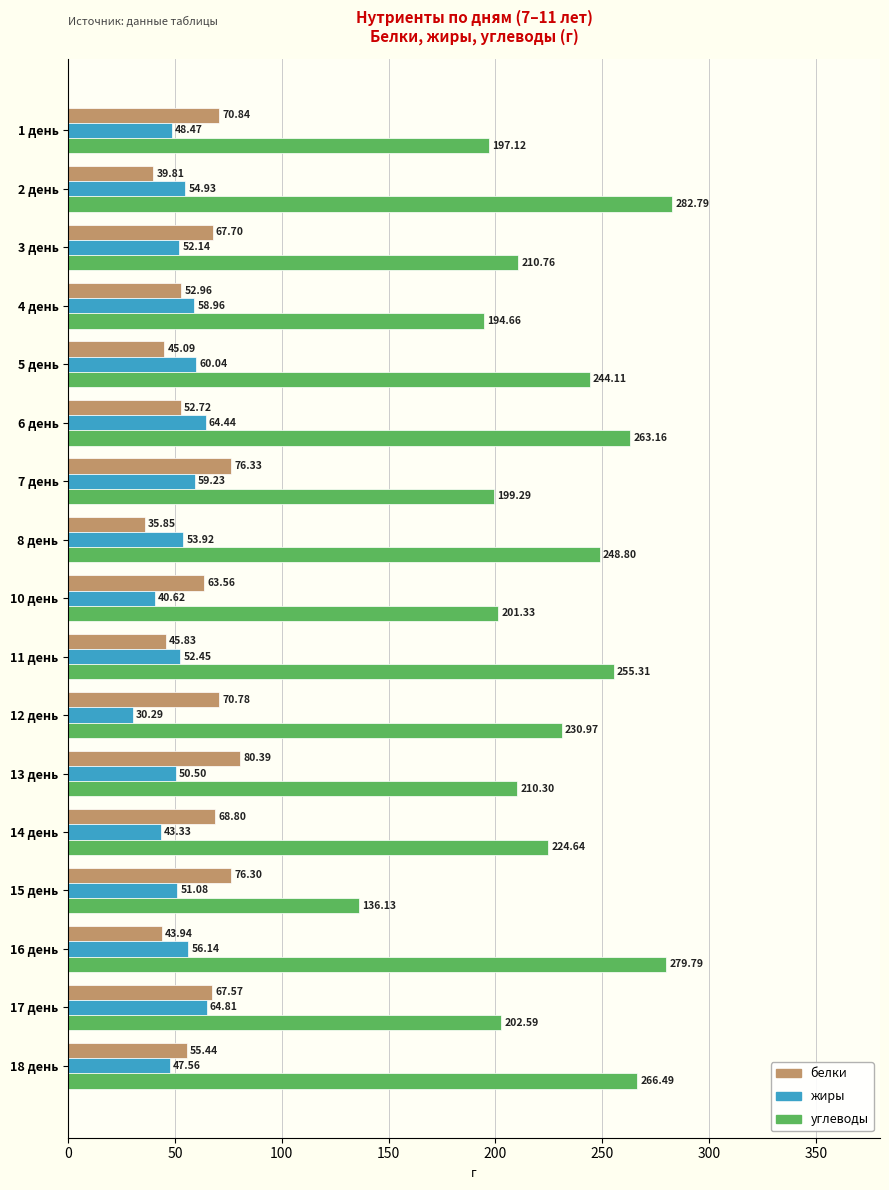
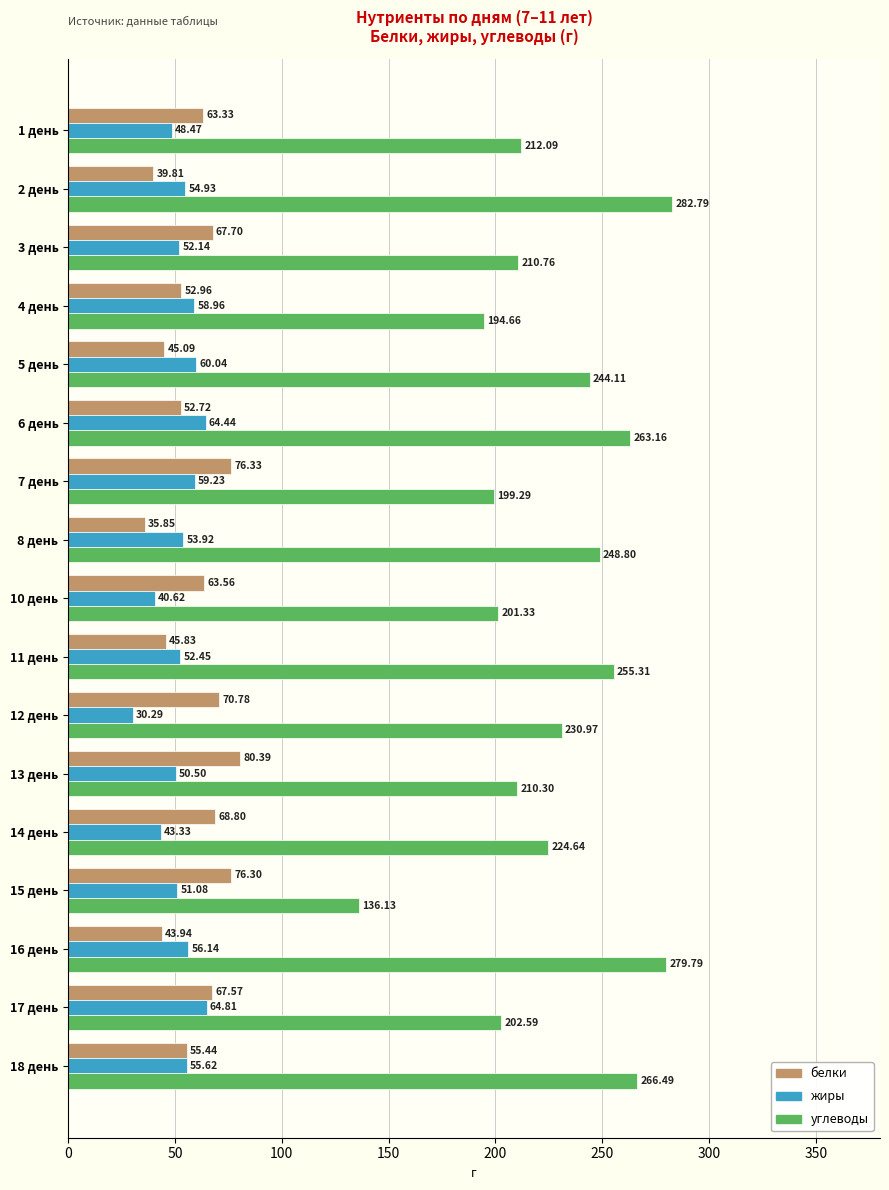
  {
    "белки": {
-     "1 день": 70.84,
+     "1 день": 63.33,
      "2 день": 39.81,
      "3 день": 67.70,
      "4 день": 52.96,
      "5 день": 45.09,
      "6 день": 52.72,
      "7 день": 76.33,
      "8 день": 35.85,
      "10 день": 63.56,
      "11 день": 45.83,
      "12 день": 70.78,
      "13 день": 80.39,
      "14 день": 68.80,
      "15 день": 76.30,
      "16 день": 43.94,
      "17 день": 67.57,
      "18 день": 55.44
    },
    "жиры": {
      "1 день": 48.47,
      "2 день": 54.93,
      "3 день": 52.14,
      "4 день": 58.96,
      "5 день": 60.04,
      "6 день": 64.44,
      "7 день": 59.23,
      "8 день": 53.92,
      "10 день": 40.62,
      "11 день": 52.45,
      "12 день": 30.29,
      "13 день": 50.50,
      "14 день": 43.33,
      "15 день": 51.08,
      "16 день": 56.14,
      "17 день": 64.81,
-     "18 день": 47.56
+     "18 день": 55.62
    },
    "углеводы": {
-     "1 день": 197.12,
+     "1 день": 212.09,
      "2 день": 282.79,
      "3 день": 210.76,
      "4 день": 194.66,
      "5 день": 244.11,
      "6 день": 263.16,
      "7 день": 199.29,
      "8 день": 248.80,
      "10 день": 201.33,
      "11 день": 255.31,
      "12 день": 230.97,
      "13 день": 210.30,
      "14 день": 224.64,
      "15 день": 136.13,
      "16 день": 279.79,
      "17 день": 202.59,
      "18 день": 266.49
    }
  }
